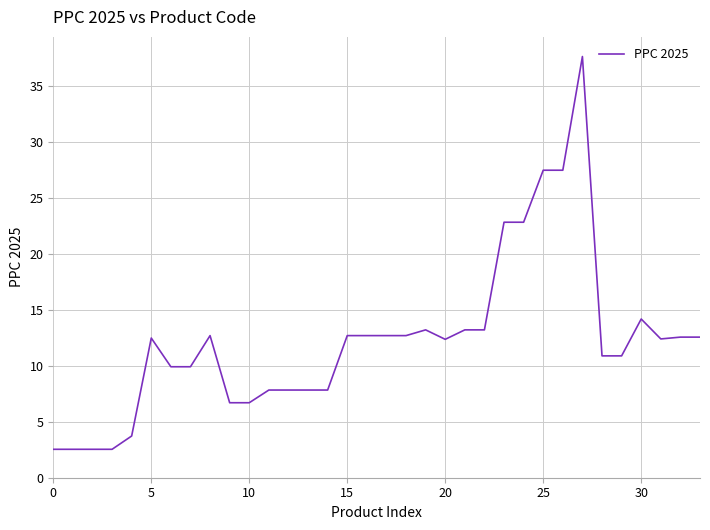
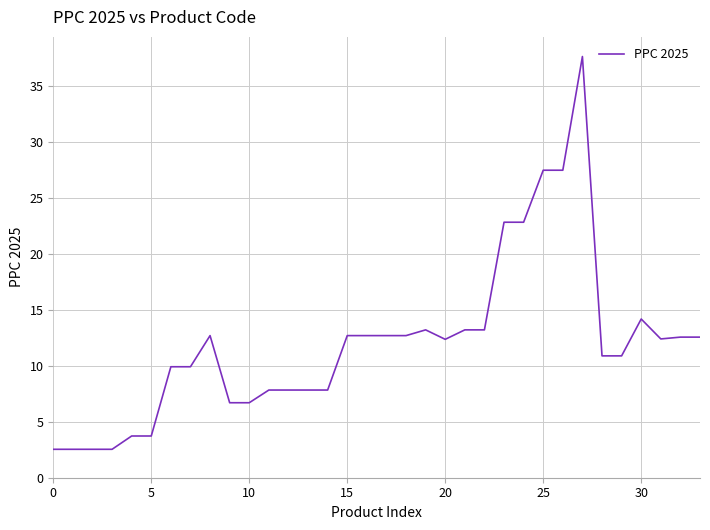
  {
    "0": 2.5,
-   "5": 12.5,
+   "5": 3.7,
    "10": 6.7,
    "15": 12.7,
    "20": 12.4,
    "25": 27.5,
    "30": 14.2
  }
